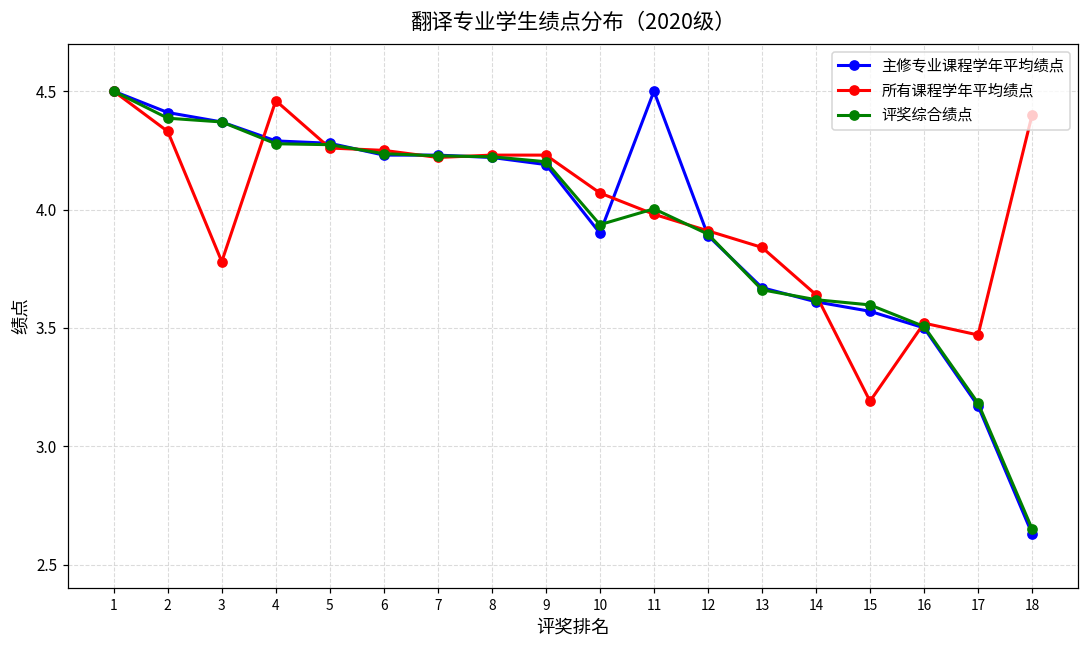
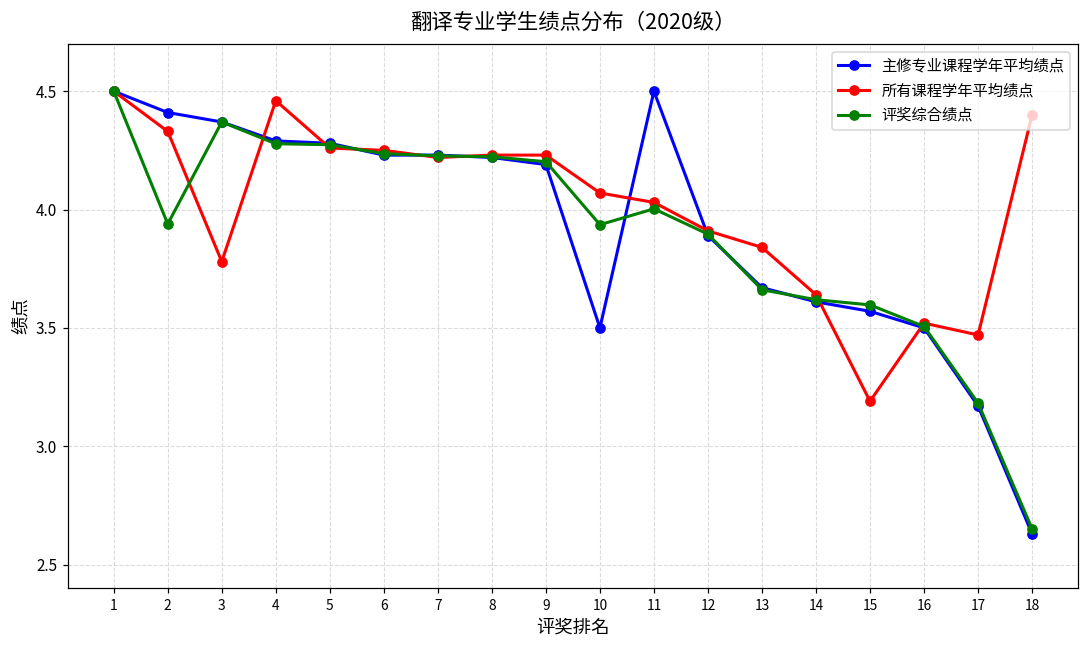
  {
    "主修专业课程学年平均绩点": {
      "2": 4.4,
      "4": 4.3,
      "9": 4.2,
-     "10": 3.9,
+     "10": 3.5,
      "11": 4.5,
      "15": 3.57,
      "17": 3.17,
      "18": 2.63
    },
    "所有课程学年平均绩点": {
      "2": 4.33,
      "3": 3.78,
      "4": 4.46,
      "5": 4.26,
      "6": 4.25,
      "9": 4.23,
      "10": 4.07,
-     "11": 3.98,
+     "11": 4.03,
      "12": 3.91,
      "13": 3.84,
      "14": 3.64,
      "15": 3.19,
      "16": 3.52,
      "17": 3.47
    },
    "评奖综合绩点": {
-     "2": 4.39,
+     "2": 3.94,
      "4": 4.28,
      "9": 4.20,
      "10": 3.94,
      "11": 4.00,
      "15": 3.60,
      "17": 3.18,
      "18": 2.65
    }
  }
